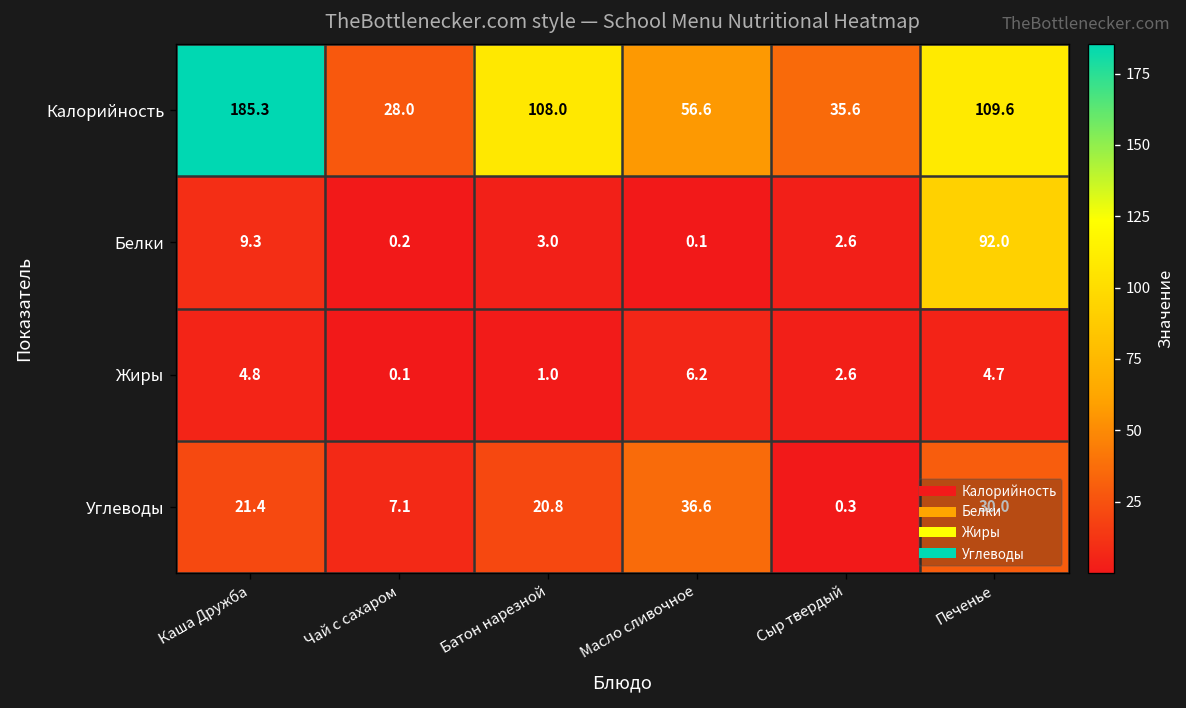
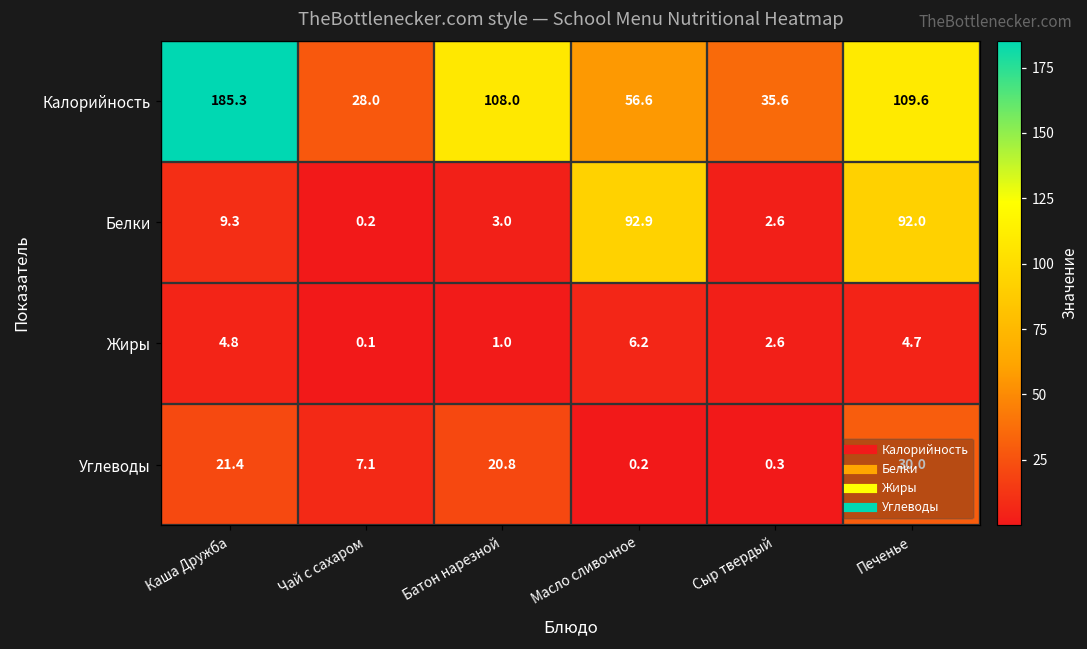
  {
    "Калорийность": {
      "Каша Дружба": 185.3,
      "Чай с сахаром": 28.0,
      "Батон нарезной": 108.0,
      "Масло сливочное": 56.6,
      "Сыр твердый": 35.6,
      "Печенье": 109.6
    },
    "Белки": {
      "Каша Дружба": 9.3,
      "Чай с сахаром": 0.2,
      "Батон нарезной": 3.0,
-     "Масло сливочное": 0.1,
+     "Масло сливочное": 92.9,
      "Сыр твердый": 2.6,
      "Печенье": 92.0
    },
    "Жиры": {
      "Каша Дружба": 4.8,
      "Чай с сахаром": 0.1,
      "Батон нарезной": 1.0,
      "Масло сливочное": 6.2,
      "Сыр твердый": 2.6,
      "Печенье": 4.7
    },
    "Углеводы": {
      "Каша Дружба": 21.4,
      "Чай с сахаром": 7.1,
      "Батон нарезной": 20.8,
-     "Масло сливочное": 36.6,
+     "Масло сливочное": 0.2,
      "Сыр твердый": 0.3
    }
  }
